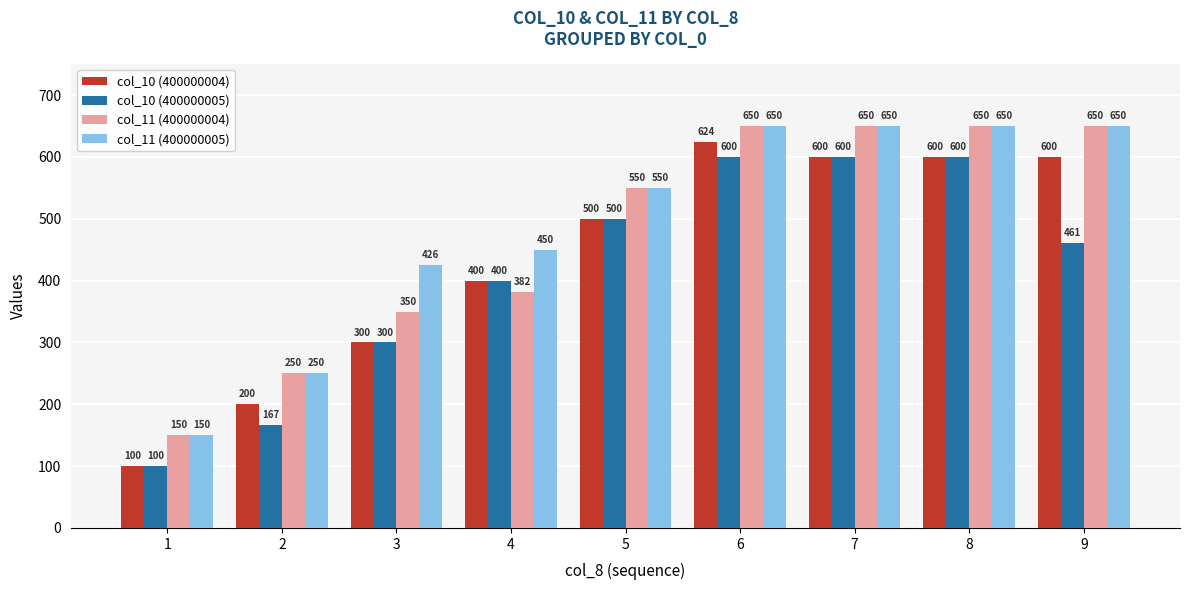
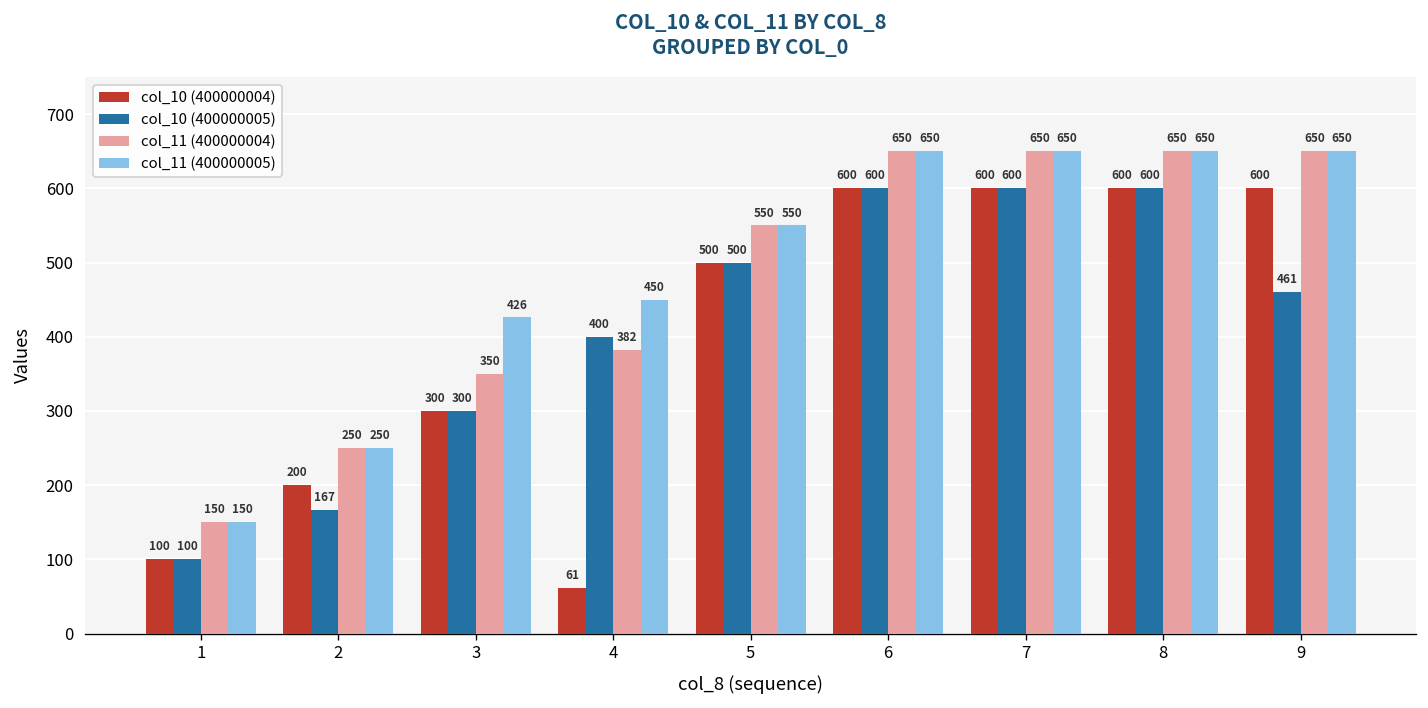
  {
    "col_10 (400000004)": {
      "1": 100,
      "2": 200,
      "3": 300,
-     "4": 400,
+     "4": 61,
      "5": 500,
-     "6": 624,
+     "6": 600,
      "7": 600,
      "8": 600,
      "9": 600
    },
    "col_10 (400000005)": {
      "1": 100,
      "2": 167,
      "3": 300,
      "4": 400,
      "5": 500,
      "6": 600,
      "7": 600,
      "8": 600,
      "9": 461
    },
    "col_11 (400000004)": {
      "1": 150,
      "2": 250,
      "3": 350,
      "4": 382,
      "5": 550,
      "6": 650,
      "7": 650,
      "8": 650,
      "9": 650
    },
    "col_11 (400000005)": {
      "1": 150,
      "2": 250,
      "3": 426,
      "4": 450,
      "5": 550,
      "6": 650,
      "7": 650,
      "8": 650,
      "9": 650
    }
  }
